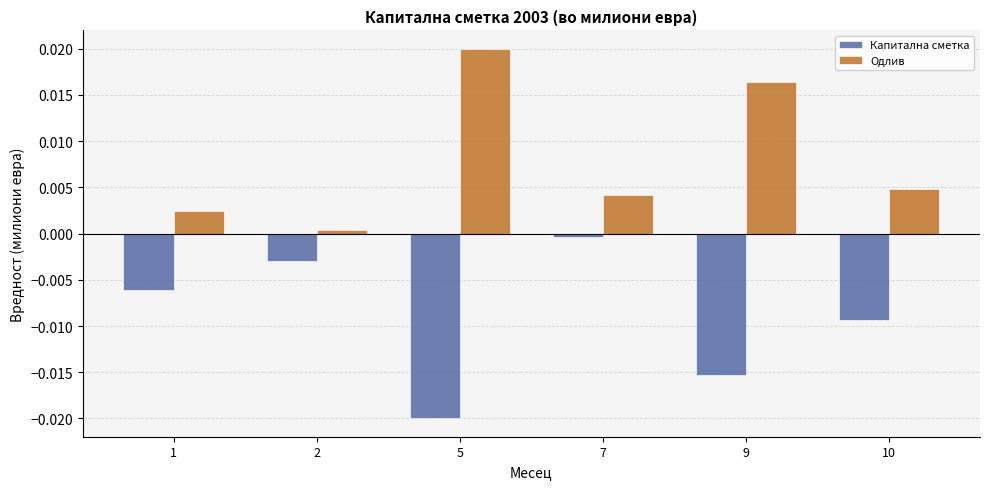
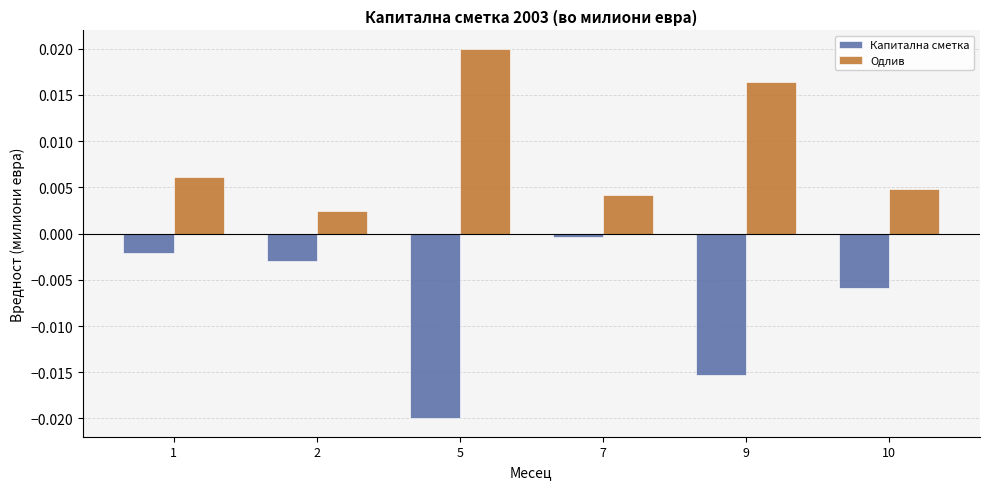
  {
    "Капитална сметка": {
-     "1": -0.006,
+     "1": -0.002,
      "2": -0.003,
      "5": -0.020,
      "7": 0.000,
      "9": -0.015,
-     "10": -0.009
+     "10": -0.006
    },
    "Одлив": {
-     "1": 0.002,
-     "2": 0.000,
+     "1": 0.006,
+     "2": 0.002,
      "5": 0.020,
      "7": 0.004,
      "9": 0.016,
      "10": 0.005
    }
  }
